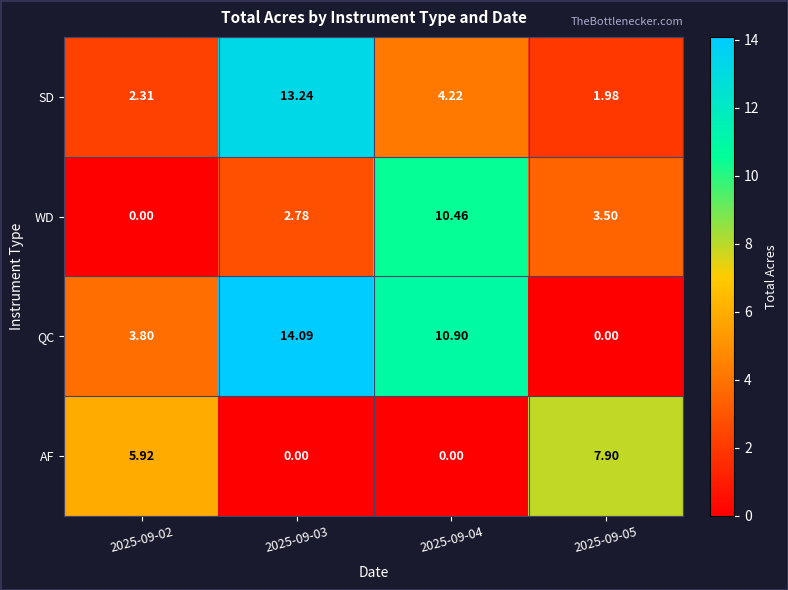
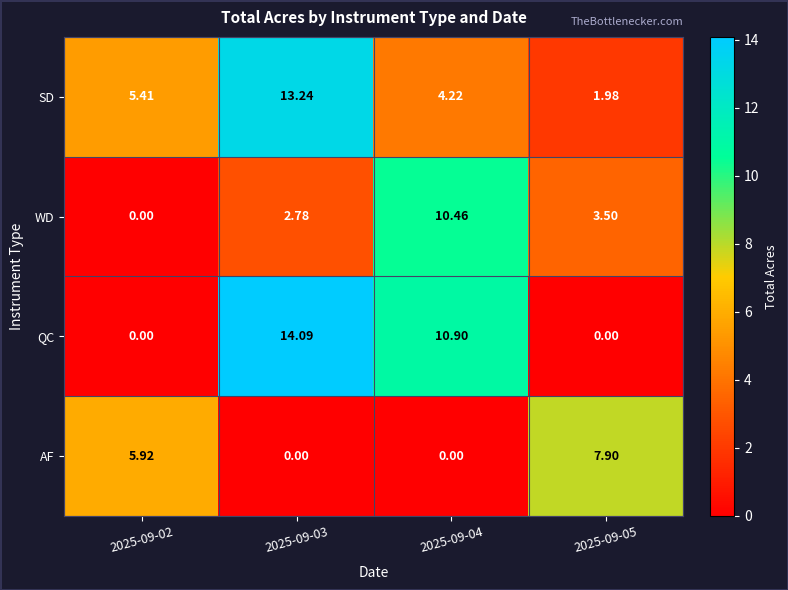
  {
    "SD": {
-     "2025-09-02": 2.31,
+     "2025-09-02": 5.41,
      "2025-09-03": 13.24,
      "2025-09-04": 4.22,
      "2025-09-05": 1.98
    },
    "WD": {
      "2025-09-02": 0.00,
      "2025-09-03": 2.78,
      "2025-09-04": 10.46,
      "2025-09-05": 3.50
    },
    "QC": {
-     "2025-09-02": 3.80,
+     "2025-09-02": 0.00,
      "2025-09-03": 14.09,
      "2025-09-04": 10.90,
      "2025-09-05": 0.00
    },
    "AF": {
      "2025-09-02": 5.92,
      "2025-09-03": 0.00,
      "2025-09-04": 0.00,
      "2025-09-05": 7.90
    }
  }
